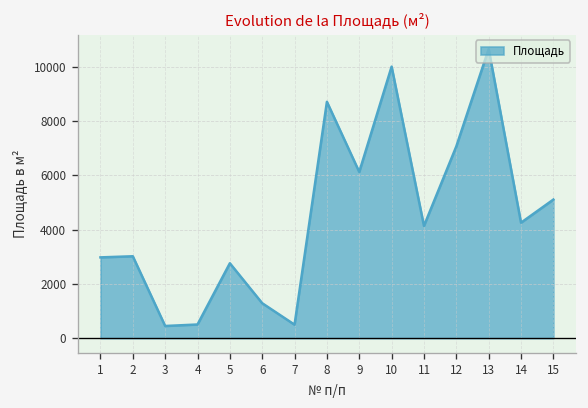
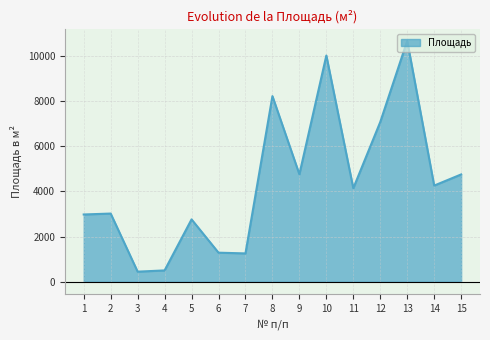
  {
    "1": 3000,
    "2": 3000,
    "3": 400,
    "4": 500,
    "5": 2800,
    "6": 1300,
-   "7": 500,
-   "8": 8700,
-   "9": 6100,
+   "7": 1300,
+   "8": 8200,
+   "9": 4800,
    "10": 10000,
    "11": 4100,
    "12": 7100,
    "14": 4300,
-   "15": 5100
+   "15": 4800
  }
